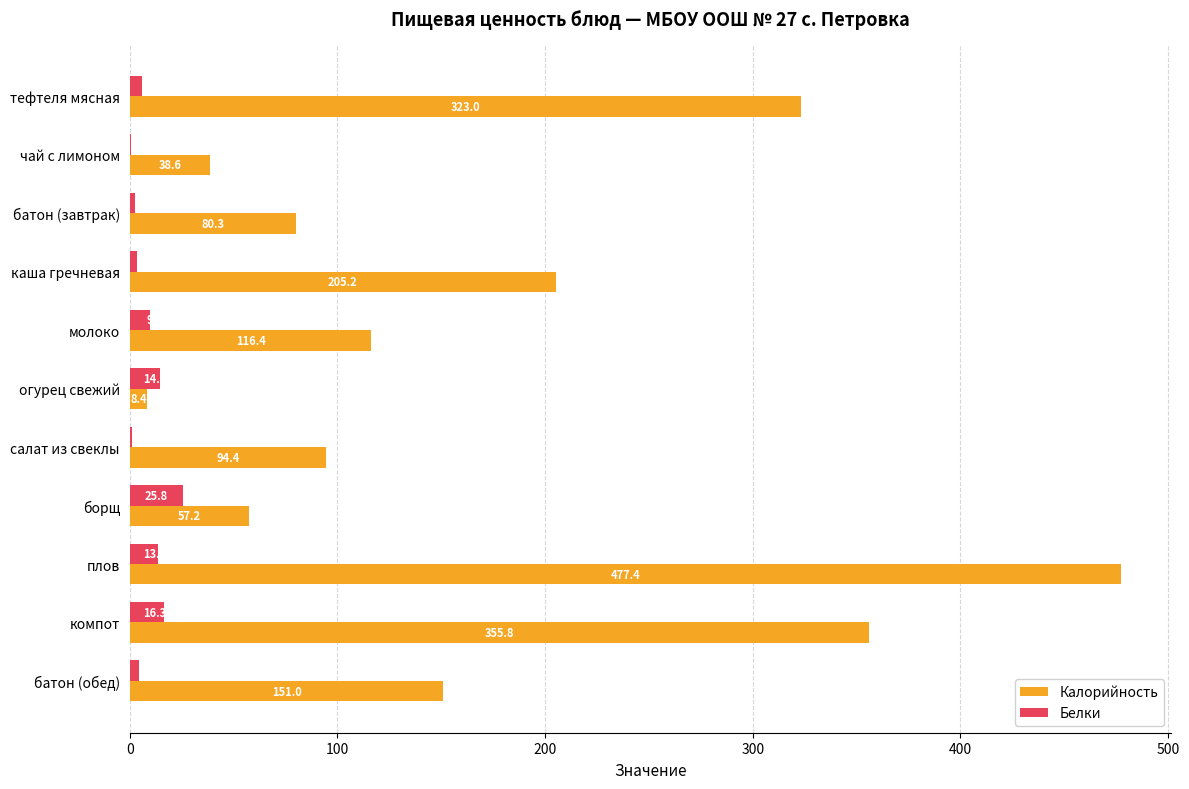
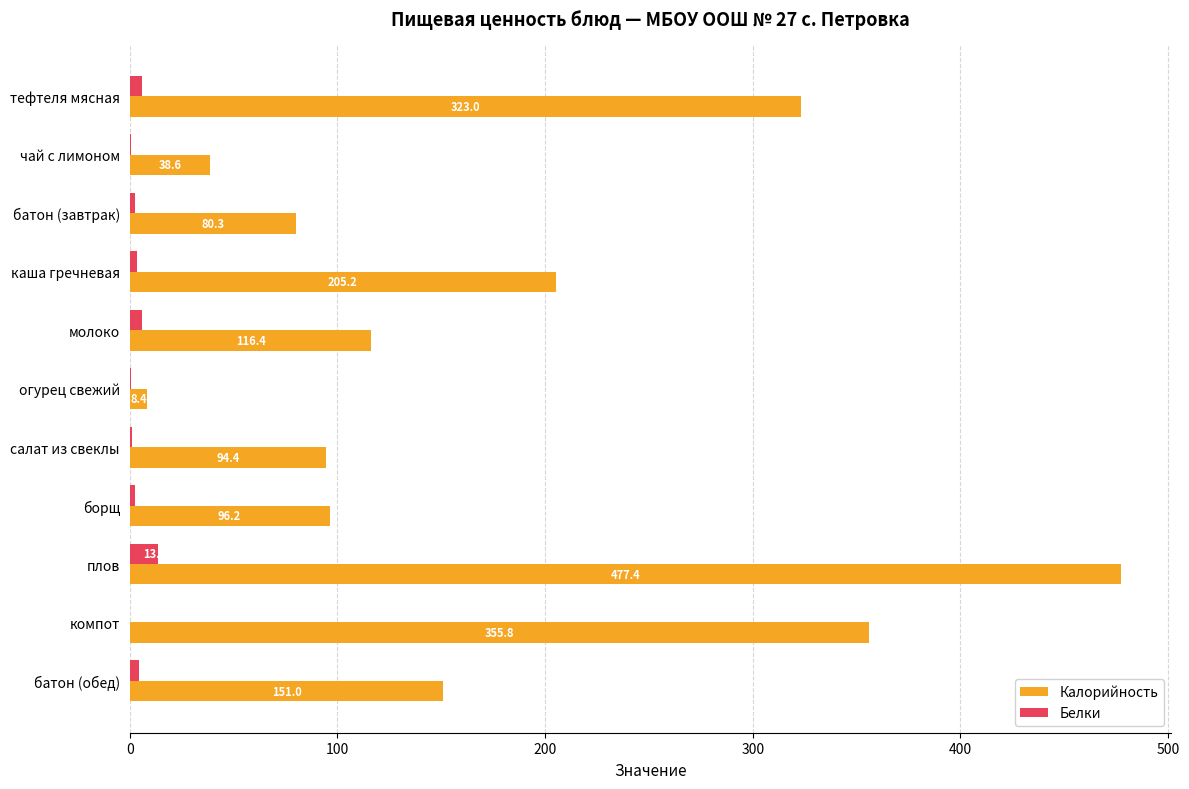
  {
    "Калорийность": {
      "тефтеля мясная": 323.0,
      "чай с лимоном": 38.6,
      "батон (завтрак)": 80.3,
      "каша гречневая": 205.2,
      "молоко": 116.4,
      "огурец свежий": 8.4,
      "салат из свеклы": 94.4,
-     "борщ": 57.2,
+     "борщ": 96.2,
      "плов": 477.4,
      "компот": 355.8,
      "батон (обед)": 151.0
    },
    "Белки": {
      "тефтеля мясная": 6,
      "батон (завтрак)": 2,
      "каша гречневая": 4,
-     "молоко": 10,
-     "огурец свежий": 15,
-     "борщ": 26,
-     "компот": 16,
+     "молоко": 6,
+     "огурец свежий": 1,
+     "борщ": 3,
+     "компот": 0,
      "батон (обед)": 5
    }
  }
